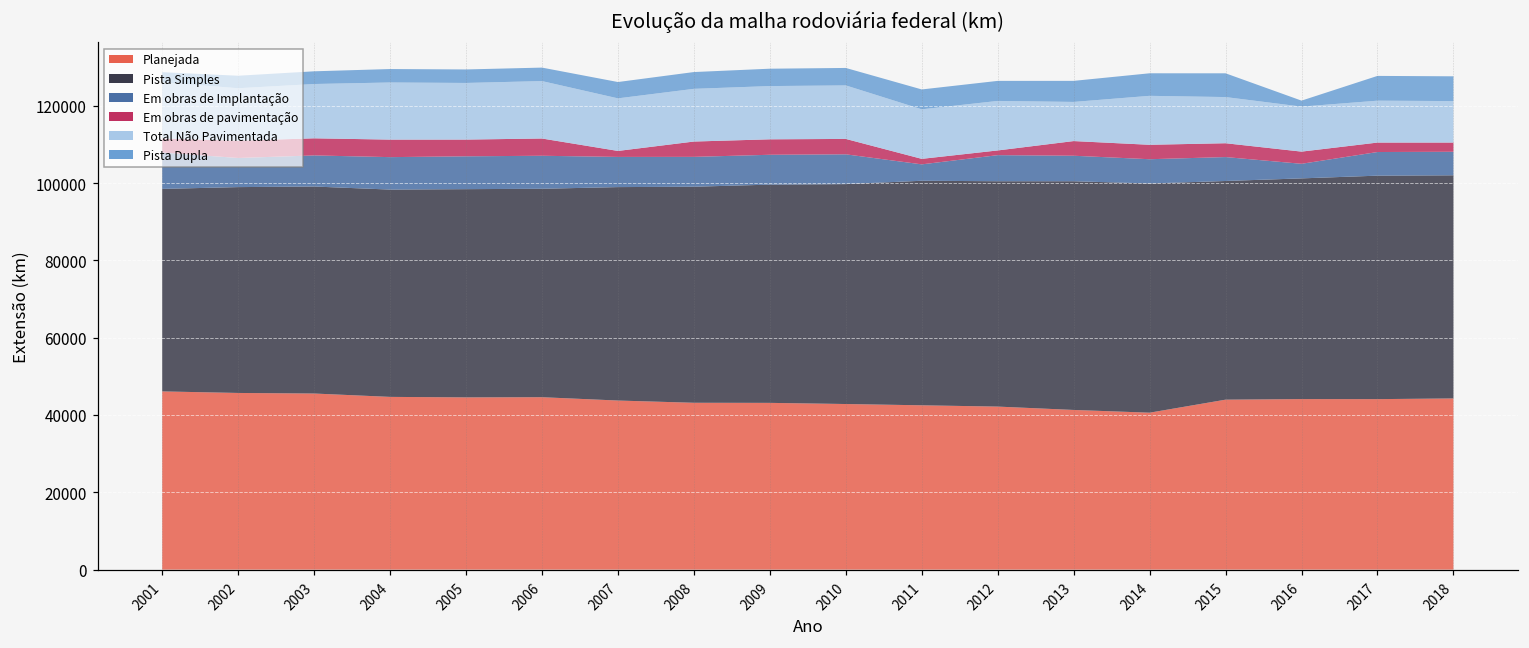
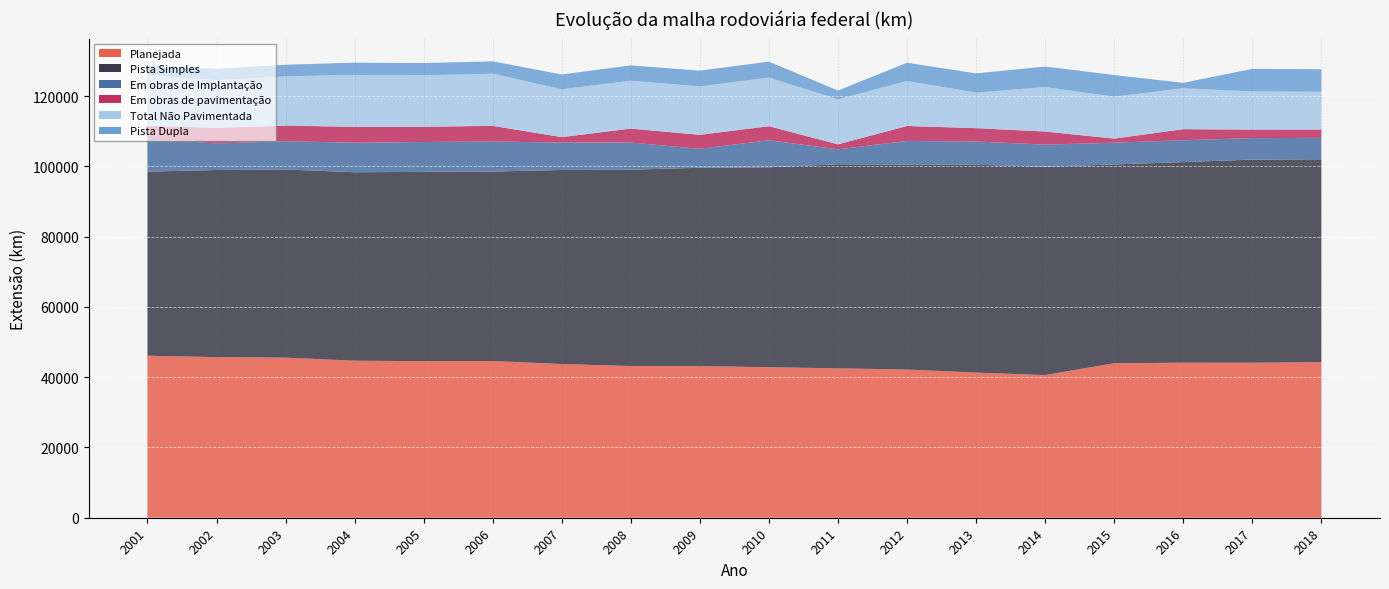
  {
    "Planejada": {
      "2001": 46000,
      "2002": 46000,
      "2003": 46000,
      "2004": 45000,
      "2005": 45000,
      "2006": 45000,
      "2007": 44000,
      "2008": 43000,
      "2009": 43000,
      "2010": 43000,
      "2011": 43000,
      "2012": 42000,
      "2013": 41000,
      "2014": 41000,
      "2015": 44000,
      "2016": 44000,
      "2017": 44000,
      "2018": 44000
    },
    "Pista Simples": {
      "2001": 52000,
      "2002": 53000,
      "2003": 54000,
      "2004": 54000,
      "2005": 54000,
      "2006": 54000,
      "2007": 55000,
      "2008": 56000,
      "2009": 56000,
      "2010": 57000,
      "2011": 58000,
      "2012": 58000,
      "2013": 59000,
      "2014": 59000,
      "2015": 57000,
      "2016": 57000,
      "2017": 58000,
      "2018": 58000
    },
    "Em obras de Implantação": {
      "2002": 8000,
      "2003": 8000,
      "2004": 8000,
      "2005": 8000,
      "2006": 9000,
      "2007": 8000,
      "2008": 8000,
-     "2009": 8000,
+     "2009": 5000,
      "2010": 8000,
      "2011": 4000,
      "2012": 7000,
      "2013": 7000,
      "2014": 6000,
      "2015": 6000,
-     "2016": 4000,
+     "2016": 6000,
      "2017": 6000,
      "2018": 6000
    },
    "Em obras de pavimentação": {
      "2003": 4000,
      "2004": 5000,
      "2005": 4000,
      "2006": 4000,
      "2007": 2000,
      "2008": 4000,
      "2009": 4000,
      "2010": 4000,
      "2011": 1000,
-     "2012": 1000,
+     "2012": 4000,
      "2013": 4000,
      "2014": 4000,
-     "2015": 4000,
+     "2015": 1000,
      "2016": 3000,
      "2017": 2000,
      "2018": 2000
    },
    "Total Não Pavimentada": {
      "2003": 14000,
      "2004": 15000,
      "2005": 15000,
      "2006": 15000,
      "2007": 14000,
      "2008": 14000,
      "2009": 14000,
      "2010": 14000,
      "2011": 13000,
      "2012": 13000,
      "2013": 10000,
      "2014": 13000,
      "2015": 12000,
      "2016": 12000,
      "2017": 11000,
      "2018": 11000
    },
    "Pista Dupla": {
      "2003": 3000,
      "2004": 3000,
      "2005": 3000,
      "2006": 3000,
      "2007": 4000,
      "2008": 4000,
      "2009": 4000,
      "2010": 5000,
-     "2011": 5000,
+     "2011": 2000,
      "2012": 5000,
      "2013": 5000,
      "2014": 6000,
      "2015": 6000,
      "2016": 2000,
      "2017": 6000,
      "2018": 6000
    }
  }
